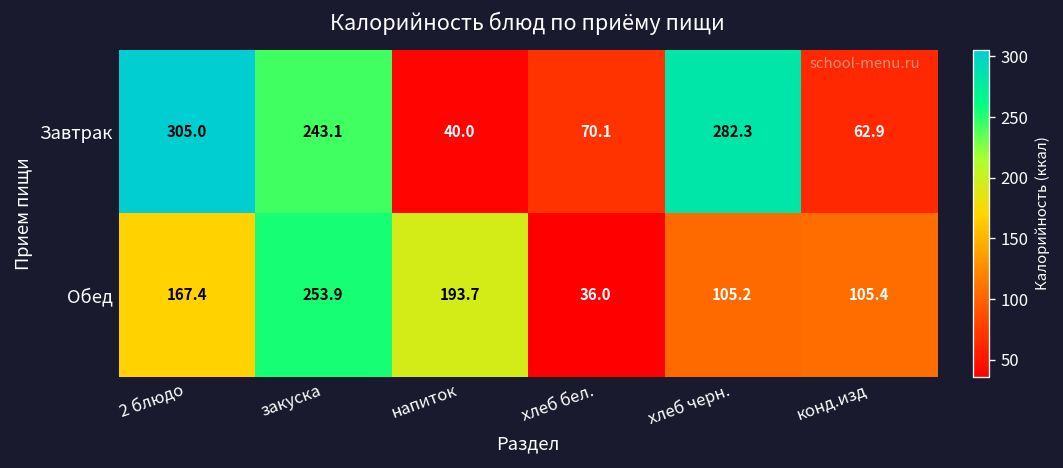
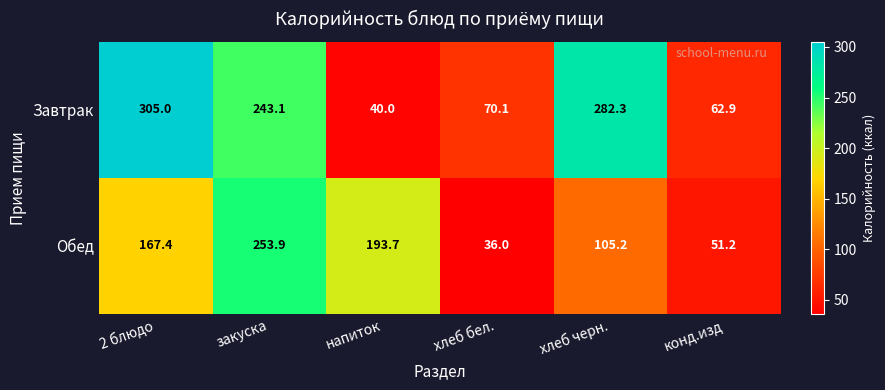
  {
    "Завтрак": {
      "2 блюдо": 305.0,
      "закуска": 243.1,
      "напиток": 40.0,
      "хлеб бел.": 70.1,
      "хлеб черн.": 282.3
    },
    "Обед": {
      "2 блюдо": 167.4,
      "закуска": 253.9,
      "напиток": 193.7,
      "хлеб бел.": 36.0,
      "хлеб черн.": 105.2,
-     "конд.изд": 105.4
+     "конд.изд": 51.2
    }
  }
